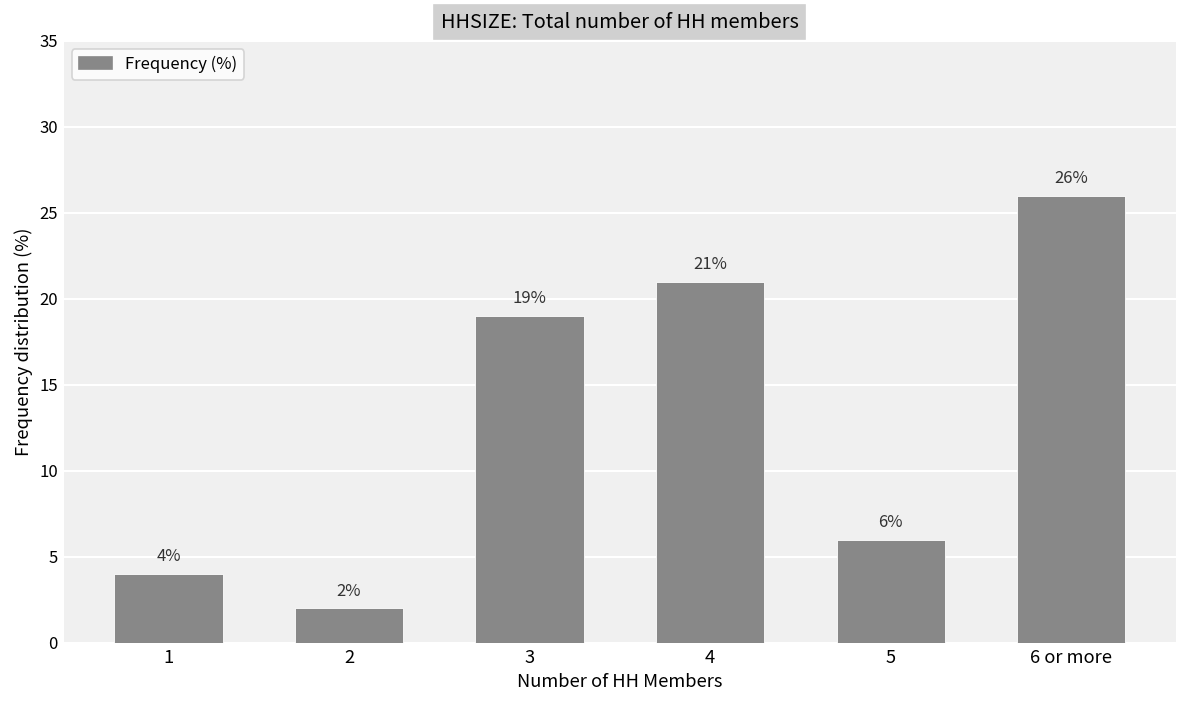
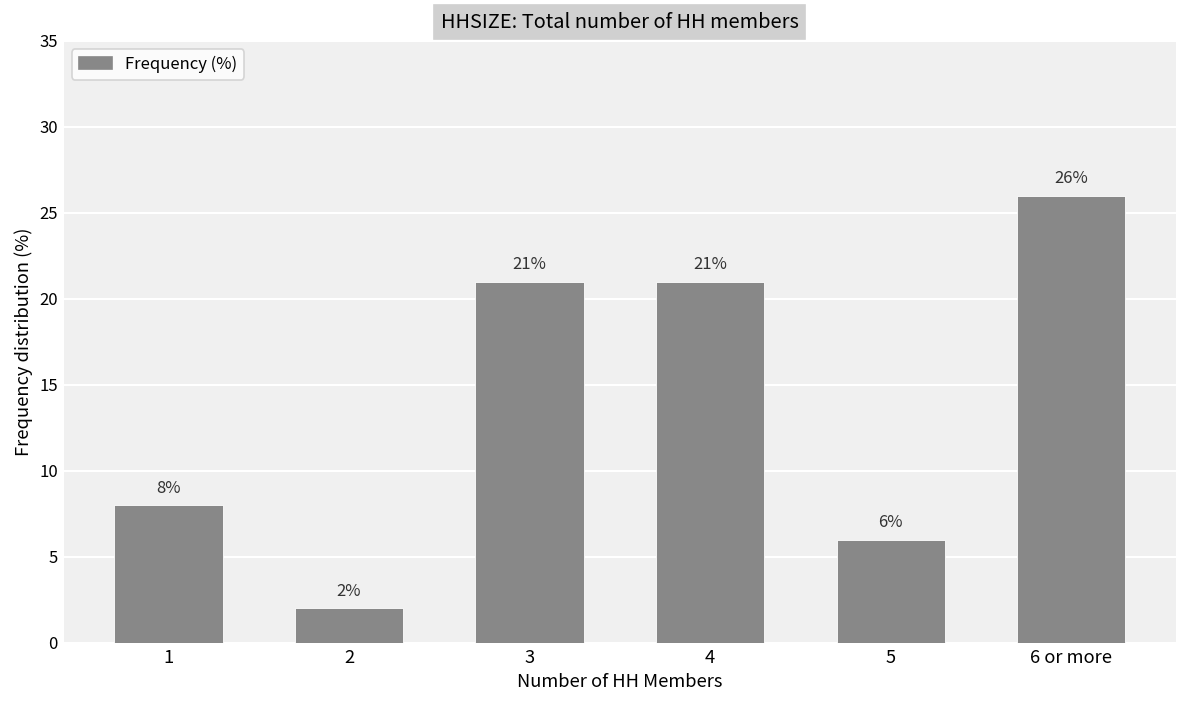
  {
-   "1": "4%",
+   "1": "8%",
    "2": "2%",
-   "3": "19%",
+   "3": "21%",
    "4": "21%",
    "5": "6%",
    "6 or more": "26%"
  }
